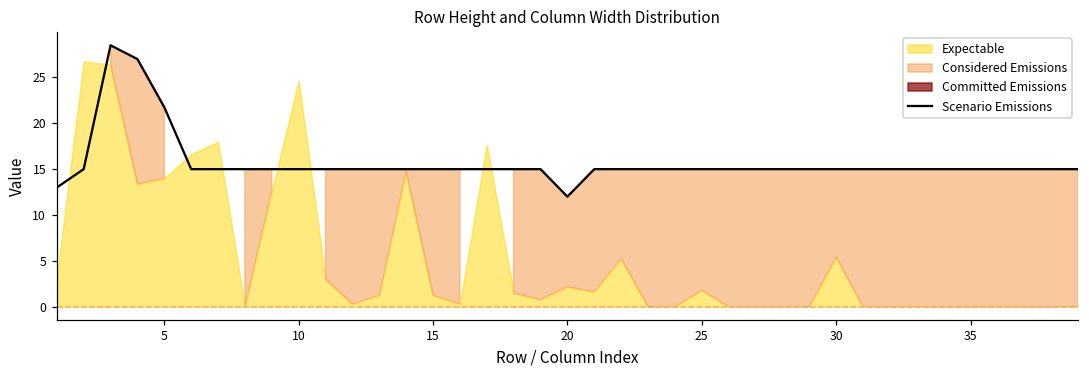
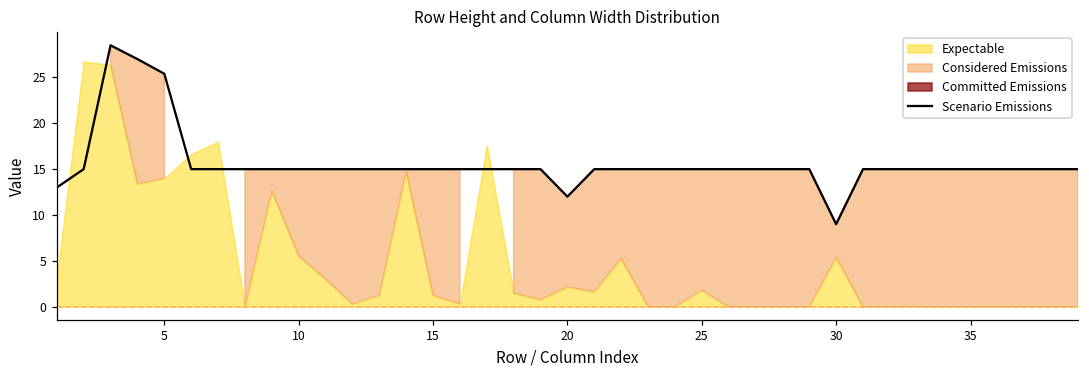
  {
    "Scenario Emissions": {
-     "5": 22,
+     "5": 25,
      "10": 15,
      "15": 15,
      "20": 12,
      "25": 15,
-     "30": 15,
+     "30": 9,
      "35": 15
    },
    "Expectable": {
      "5": 14,
-     "10": 25,
+     "10": 6,
      "15": 1,
      "20": 2,
      "25": 2,
      "30": 5,
      "35": 0
    }
  }
